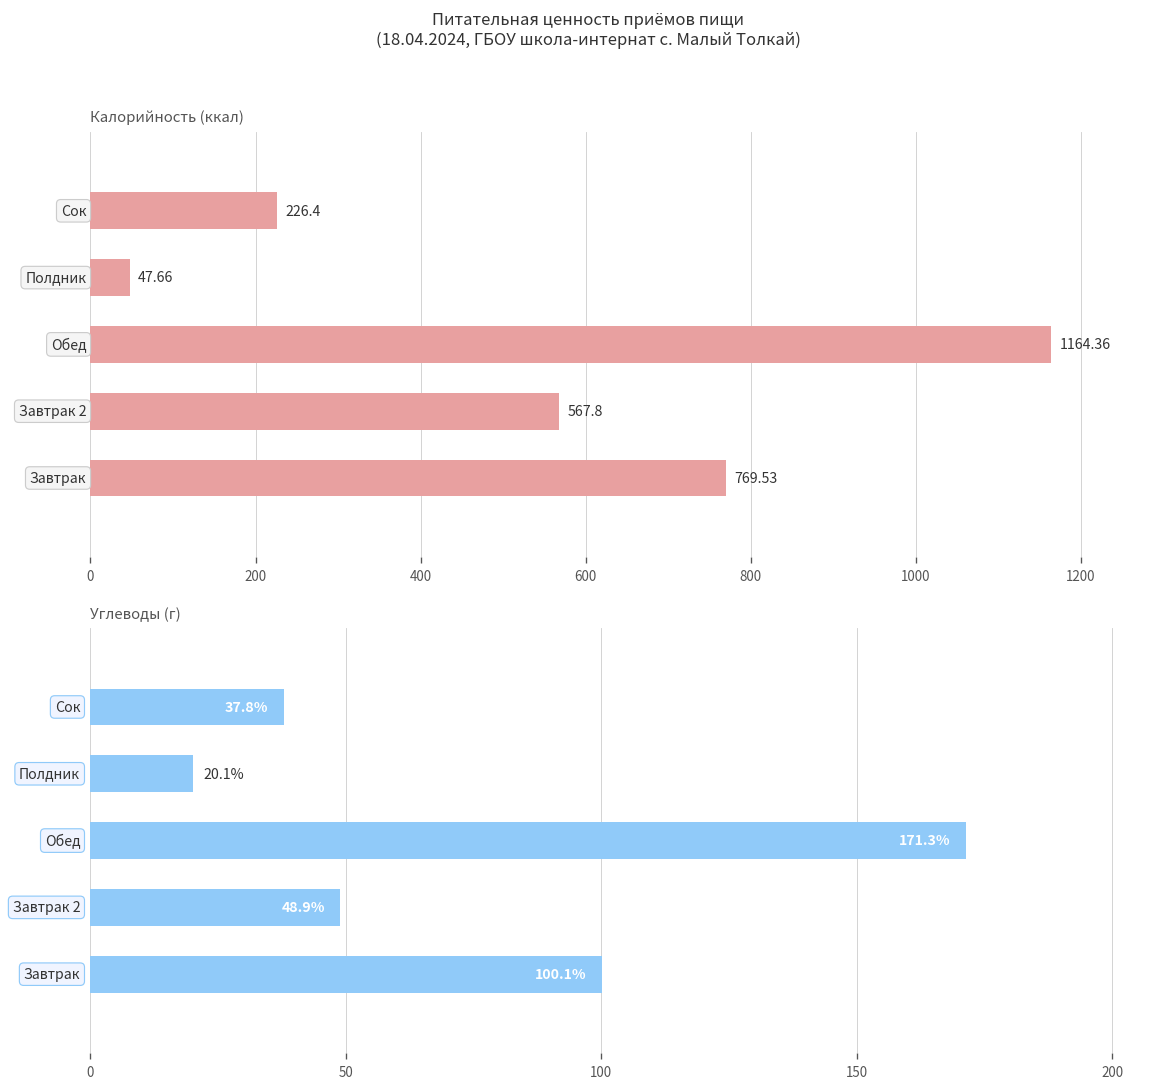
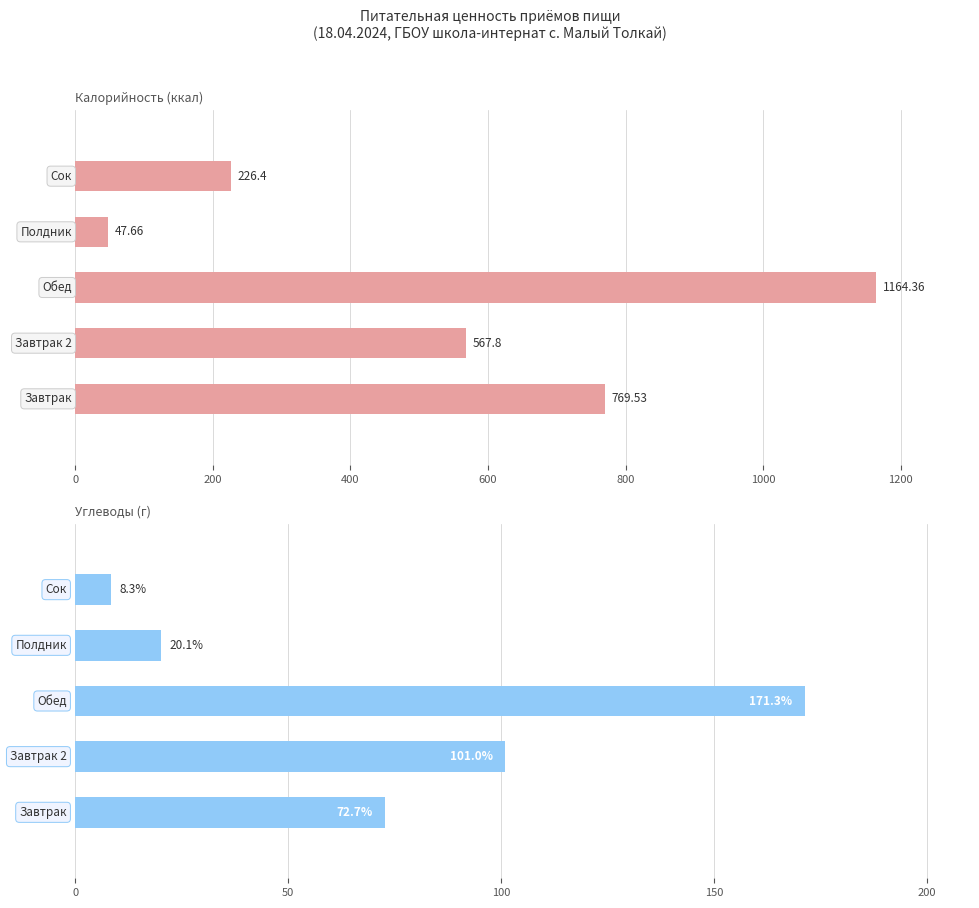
  {
    "Калорийность (ккал)": {
      "Сок": "226.4",
      "Полдник": "47.66",
      "Обед": "1164.36",
      "Завтрак 2": "567.8",
      "Завтрак": "769.53"
    },
    "Углеводы (г)": {
-     "Сок": "37.8%",
+     "Сок": "8.3%",
      "Полдник": "20.1%",
      "Обед": "171.3%",
-     "Завтрак 2": "48.9%",
-     "Завтрак": "100.1%"
+     "Завтрак 2": "101.0%",
+     "Завтрак": "72.7%"
    }
  }
